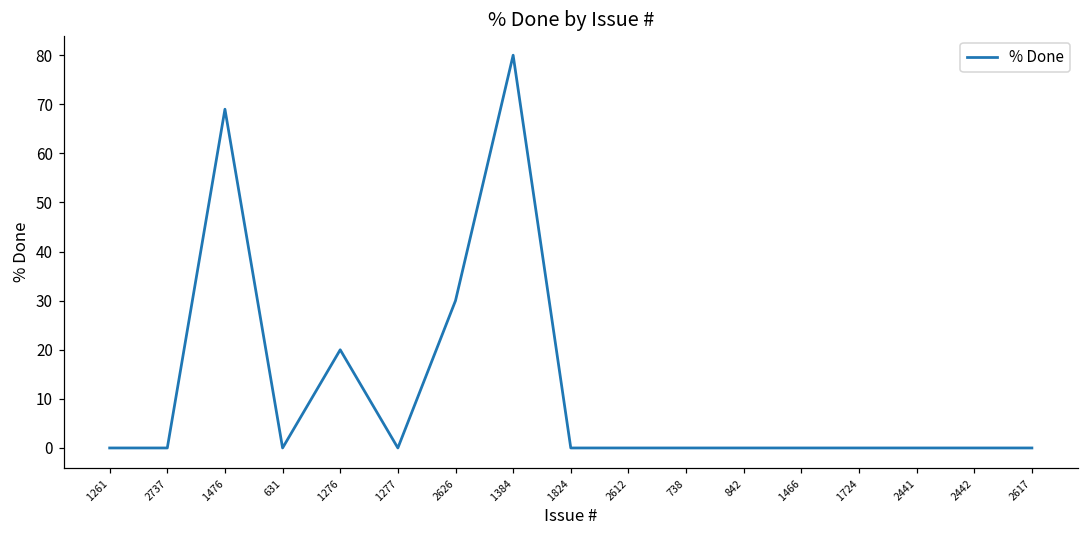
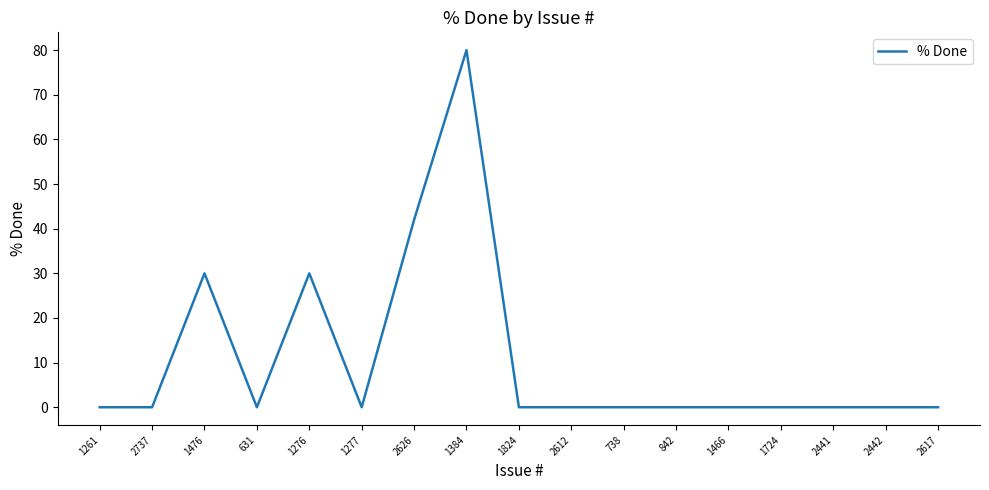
  {
    "1261": 0,
    "2737": 0,
-   "1476": 69,
+   "1476": 30,
    "631": 0,
-   "1276": 20,
+   "1276": 30,
    "1277": 0,
-   "2626": 30,
+   "2626": 42,
    "1384": 80,
    "1824": 0,
    "2612": 0,
    "738": 0,
    "842": 0,
    "1466": 0,
    "1724": 0,
    "2441": 0,
    "2442": 0,
    "2617": 0
  }
